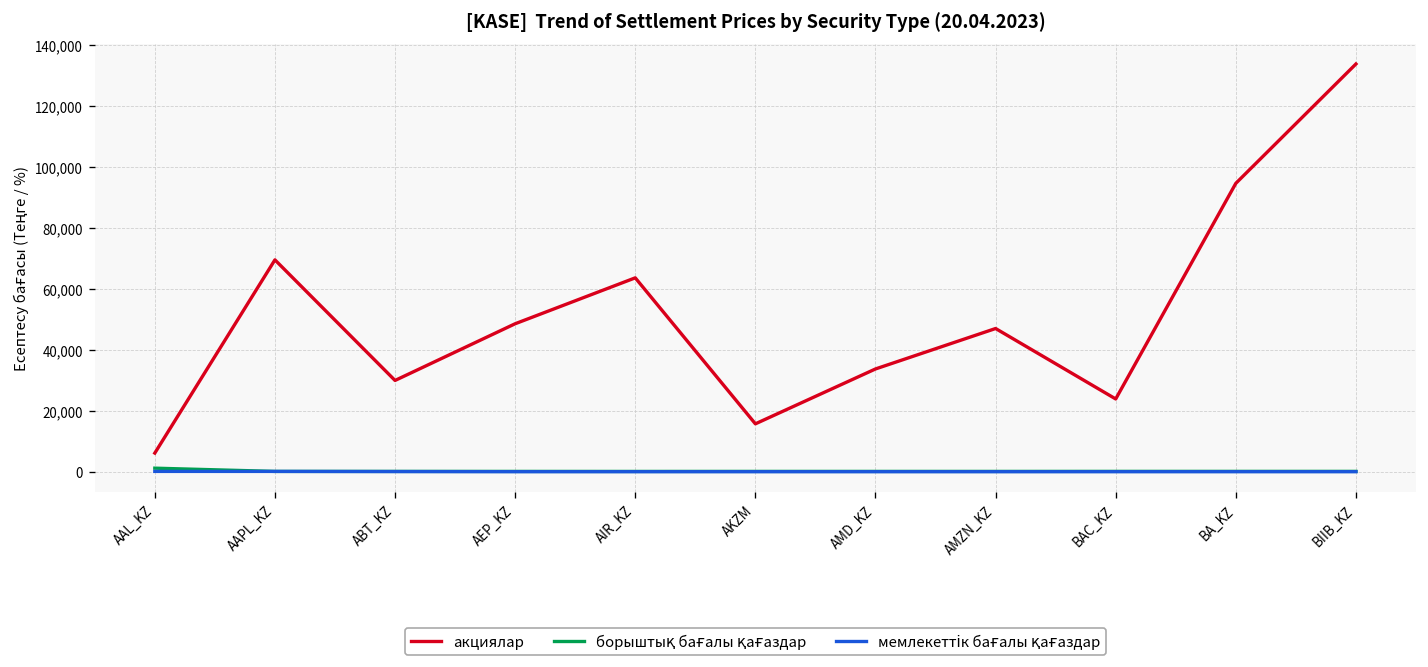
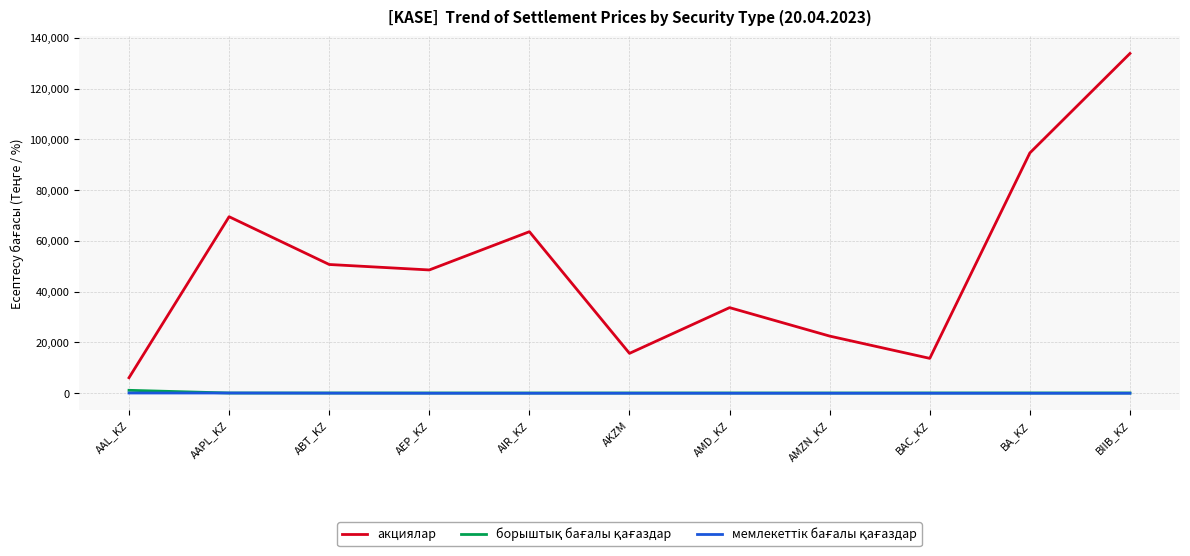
  {
    "акциялар": {
      "AAL_KZ": "6,000",
      "AAPL_KZ": "70,000",
-     "ABT_KZ": "30,000",
+     "ABT_KZ": "51,000",
      "AEP_KZ": "49,000",
      "AIR_KZ": "64,000",
      "AKZM": "16,000",
      "AMD_KZ": "34,000",
-     "AMZN_KZ": "47,000",
-     "BAC_KZ": "24,000",
+     "AMZN_KZ": "23,000",
+     "BAC_KZ": "14,000",
      "BA_KZ": "95,000",
      "BIIB_KZ": "134,000"
    },
    "борыштық бағалы қағаздар": {
      "AAL_KZ": "1,000"
    },
    "мемлекеттік бағалы қағаздар": {
      "AAL_KZ": "0"
    }
  }
